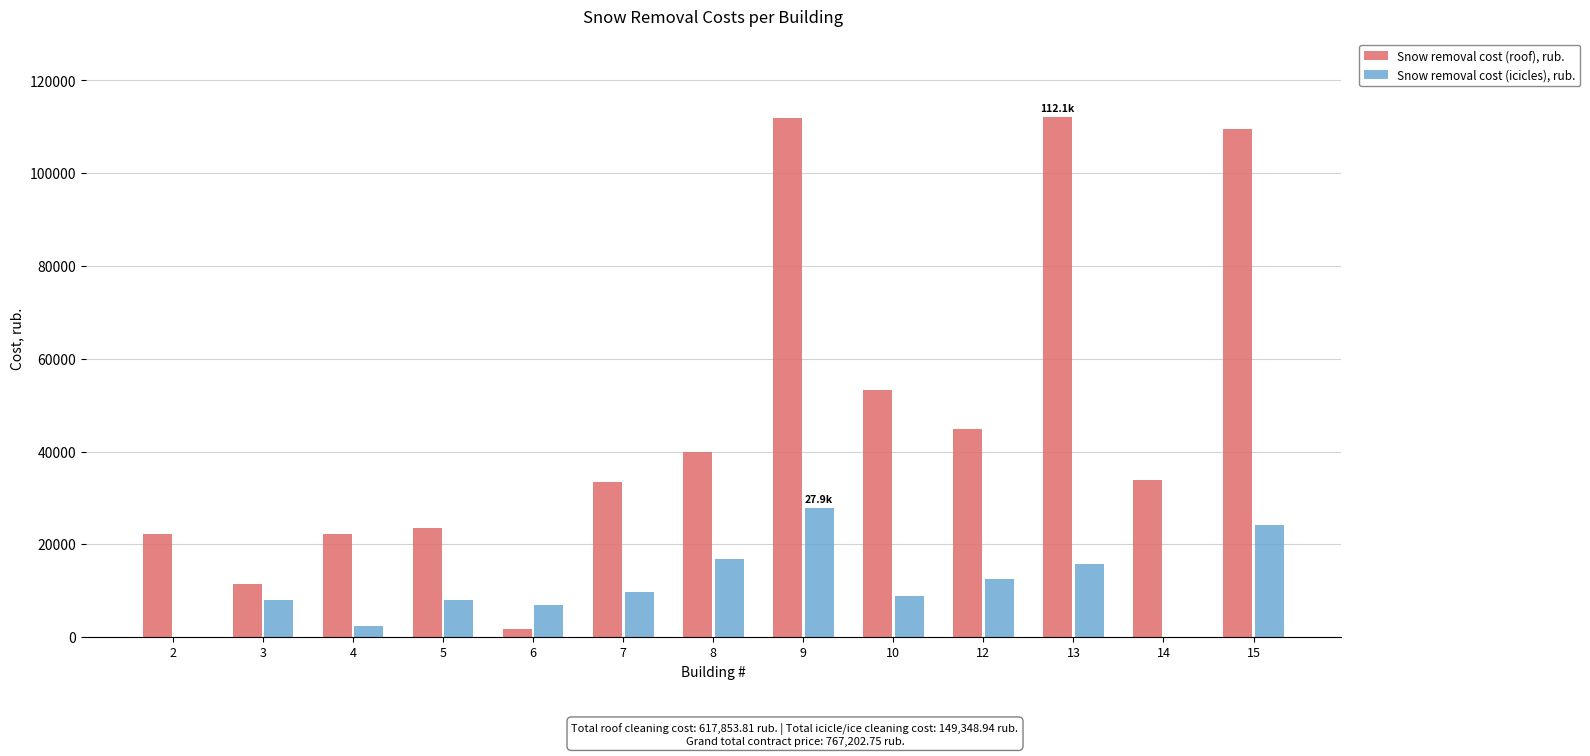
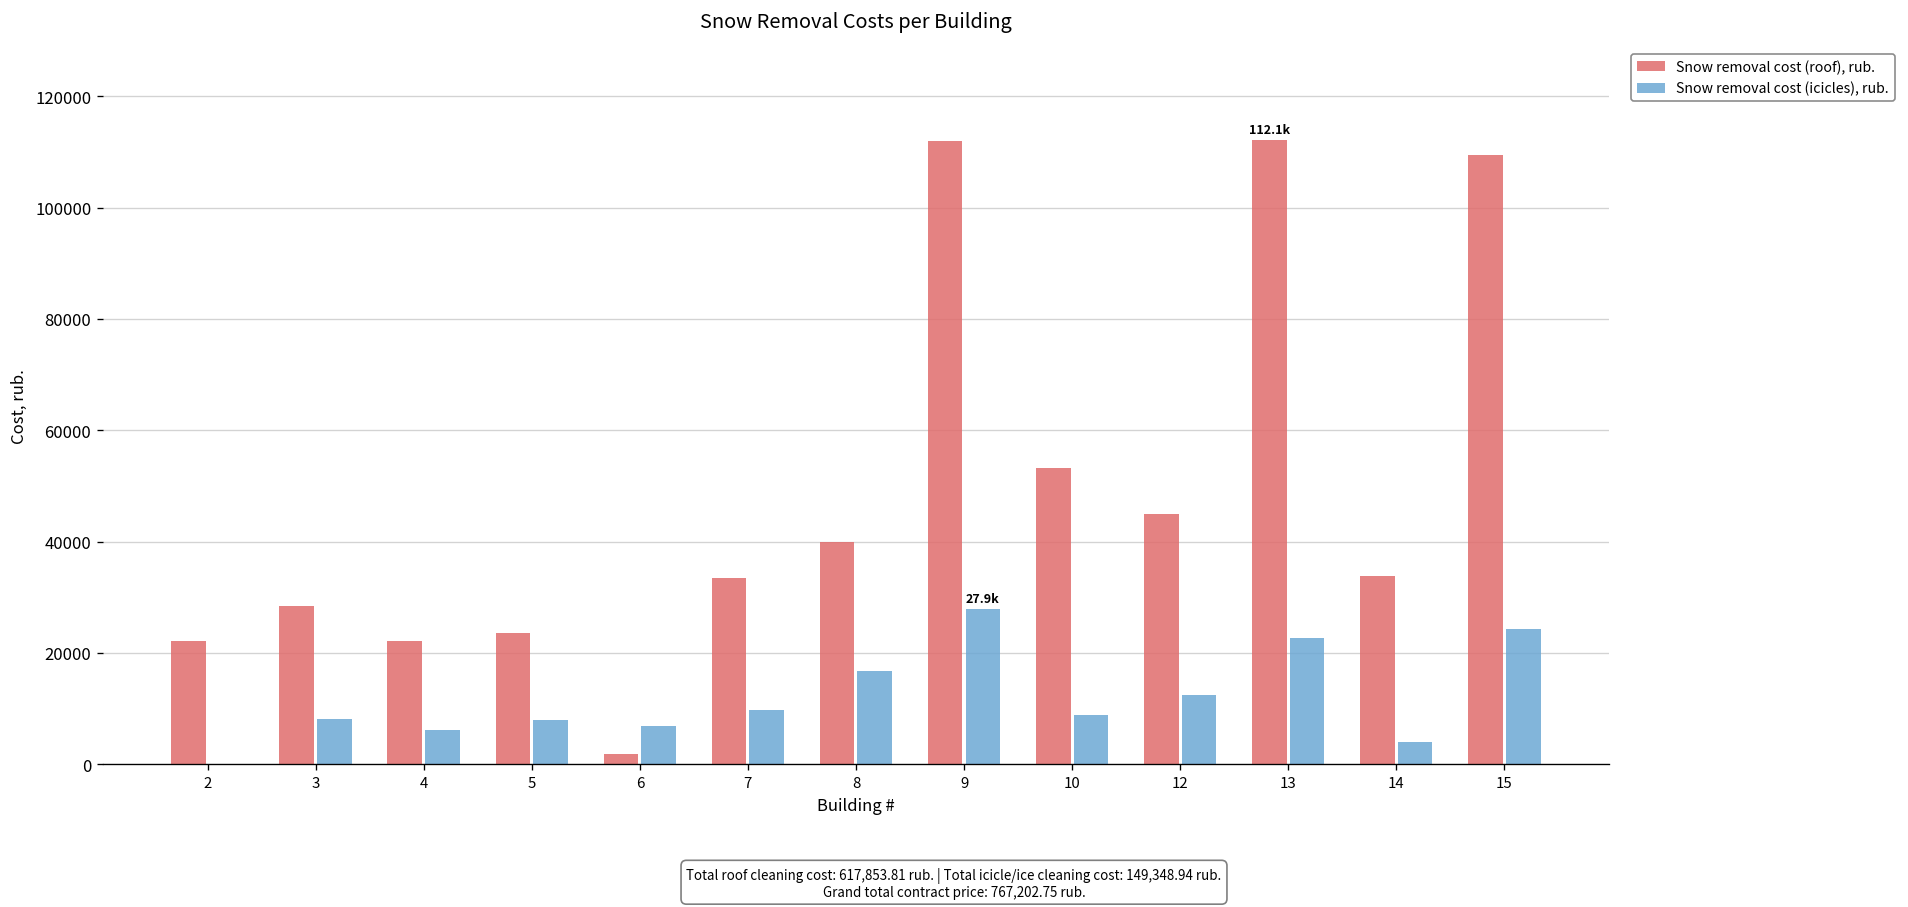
  {
    "Snow removal cost (roof), rub.": {
      "2": 22000,
-     "3": 11000,
+     "3": 28000,
      "4": 22000,
      "5": 24000,
      "6": 2000,
      "7": 33000,
      "8": 40000,
      "9": 112000,
      "10": 53000,
      "12": 45000,
      "14": 34000,
      "15": 110000
    },
    "Snow removal cost (icicles), rub.": {
      "2": 0,
      "3": 8000,
-     "4": 2000,
+     "4": 6000,
      "5": 8000,
      "6": 7000,
      "7": 10000,
      "8": 17000,
      "10": 9000,
      "12": 12000,
-     "13": 16000,
-     "14": 0,
+     "13": 23000,
+     "14": 4000,
      "15": 24000
    }
  }
